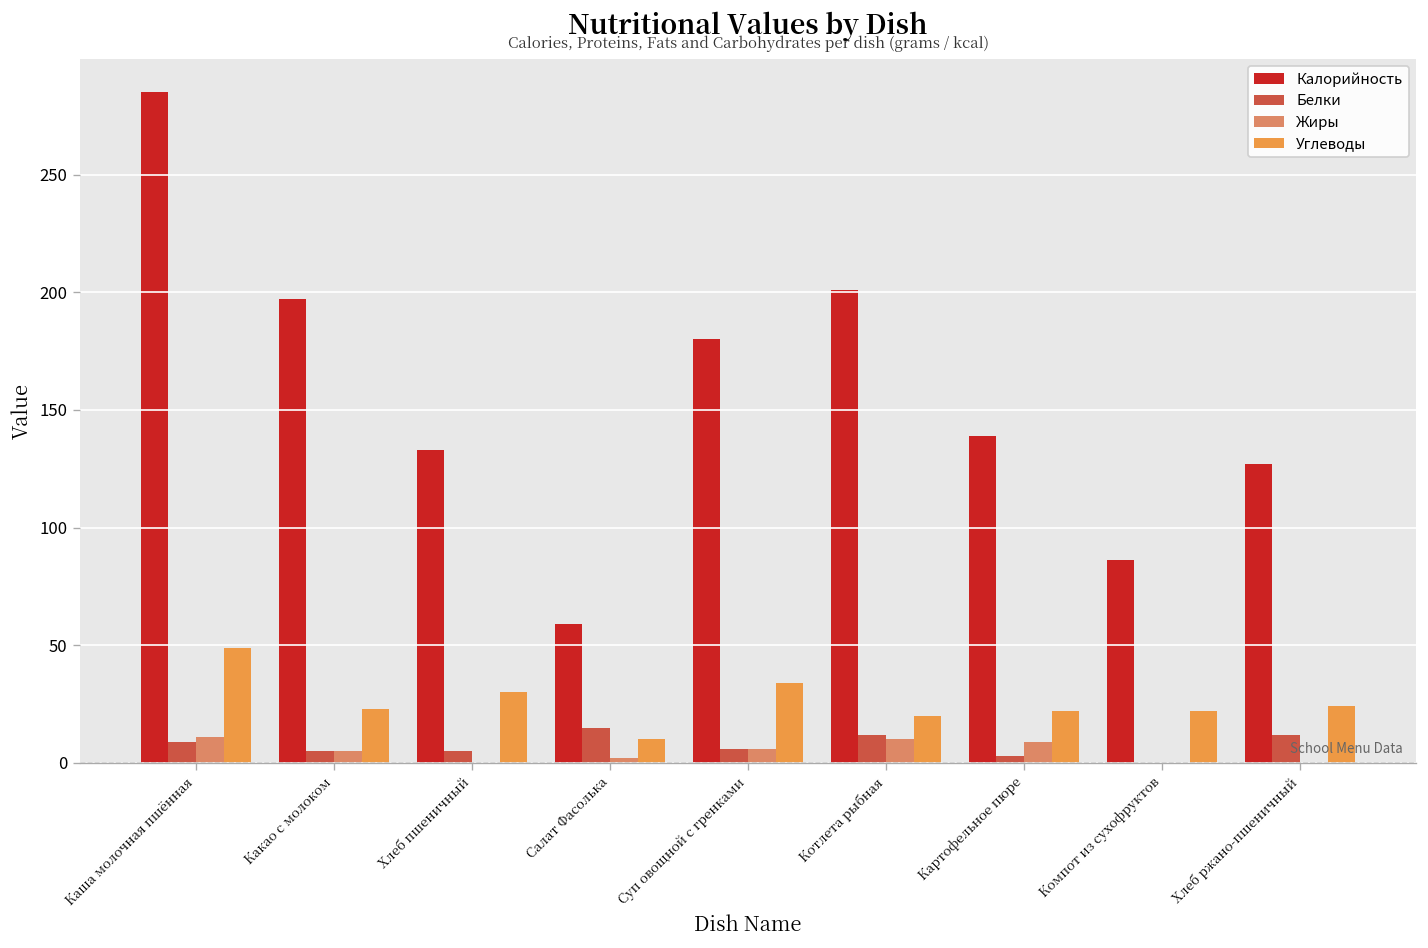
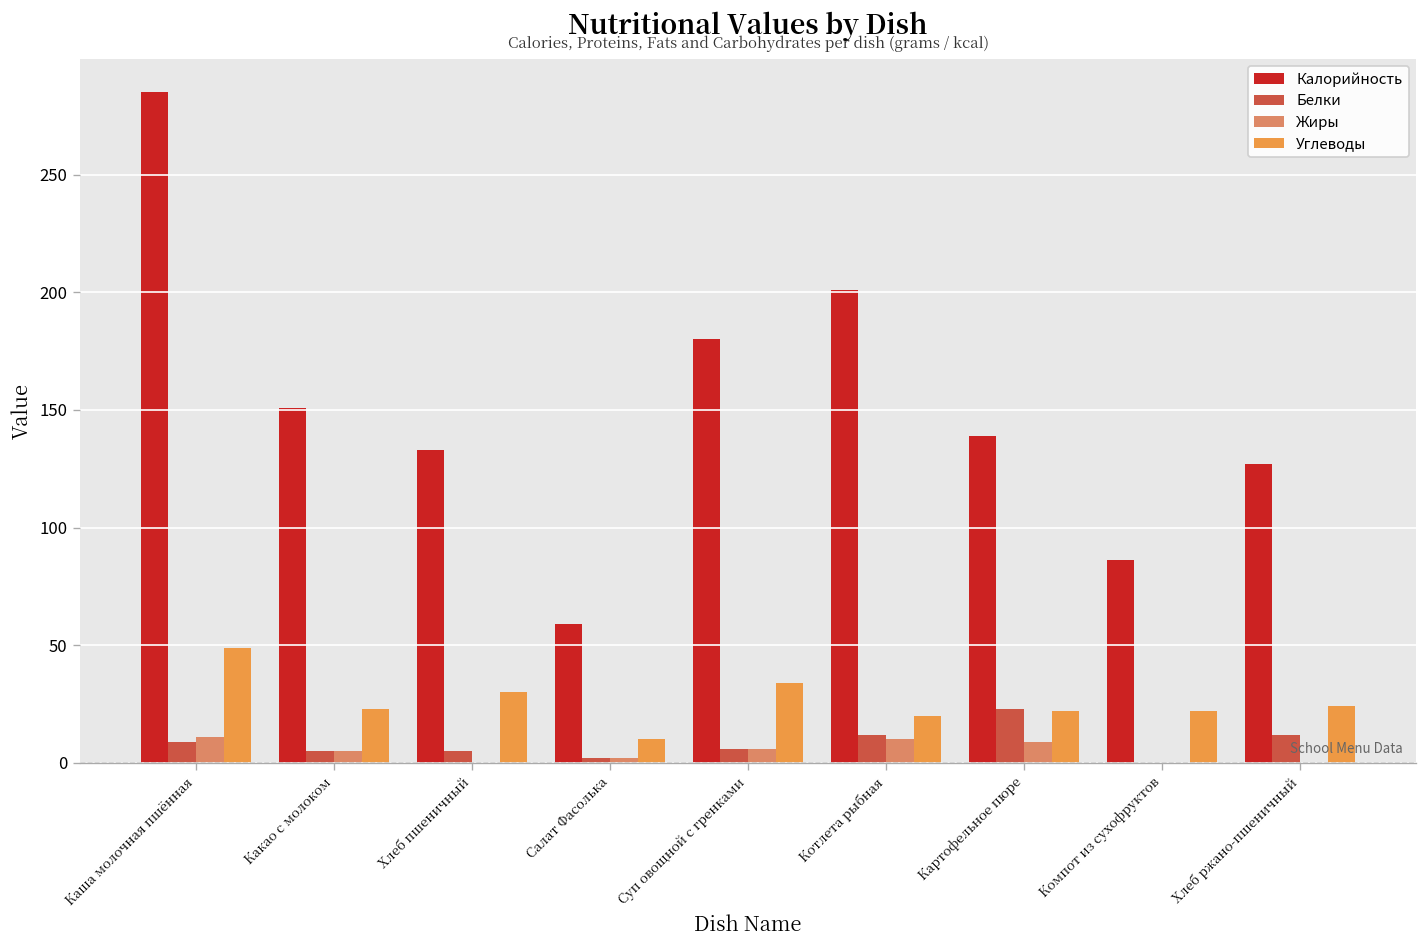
  {
    "Калорийность": {
      "Каша молочная пшённая": 285,
-     "Какао с молоком": 197,
+     "Какао с молоком": 151,
      "Хлеб пшеничный": 133,
      "Салат Фасолька": 59,
      "Суп овощной с гренками": 180,
      "Котлета рыбная": 201,
      "Картофельное пюре": 139,
      "Компот из сухофруктов": 86,
      "Хлеб ржано-пшеничный": 127
    },
    "Белки": {
      "Каша молочная пшённая": 9,
      "Какао с молоком": 5,
      "Хлеб пшеничный": 5,
-     "Салат Фасолька": 15,
+     "Салат Фасолька": 2,
      "Суп овощной с гренками": 6,
      "Котлета рыбная": 12,
-     "Картофельное пюре": 3,
+     "Картофельное пюре": 23,
      "Компот из сухофруктов": 0,
      "Хлеб ржано-пшеничный": 12
    }
  }
